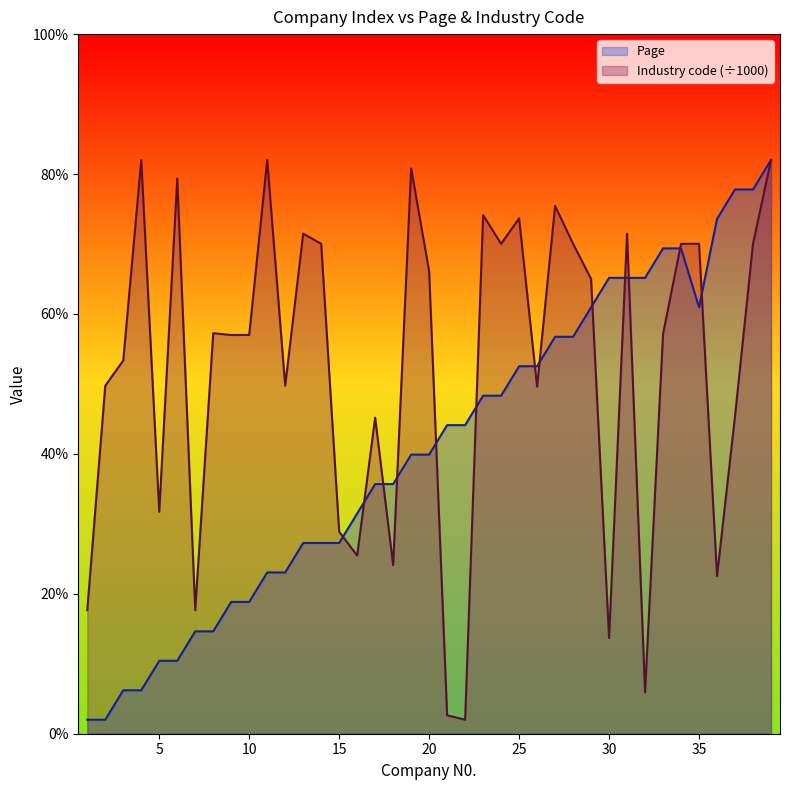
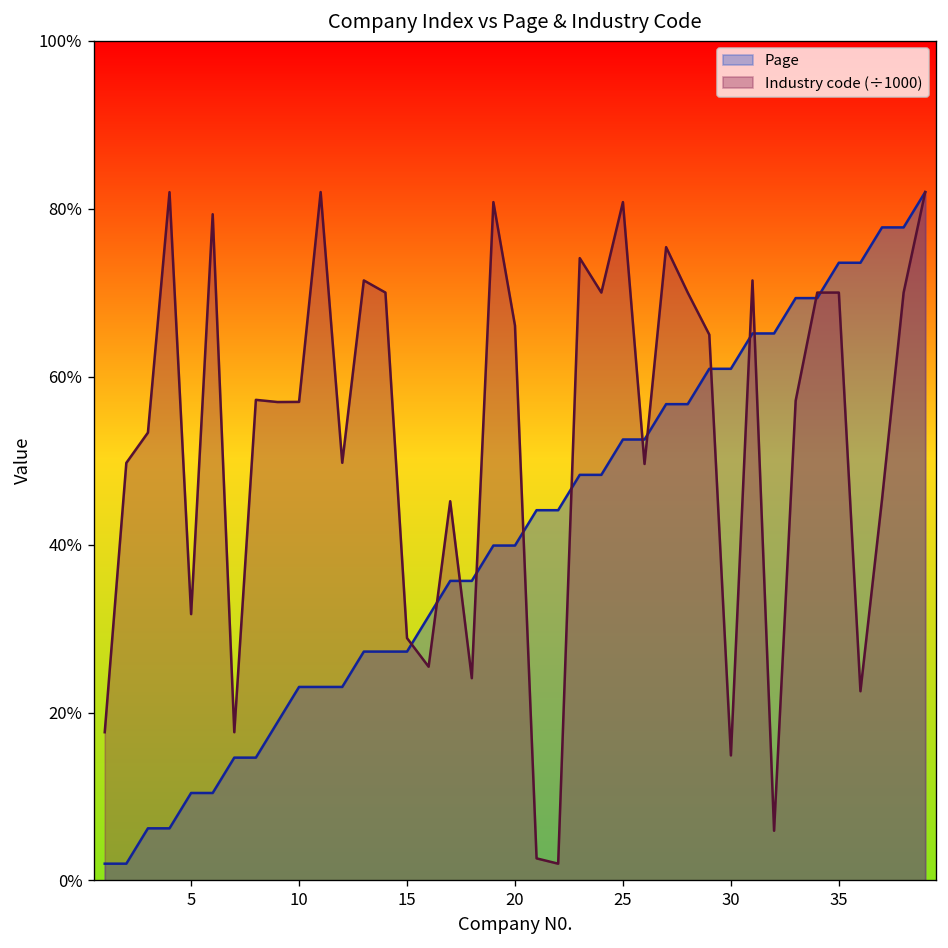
  {
    "Page": {
      "5": "10%",
-     "10": "19%",
+     "10": "23%",
      "15": "27%",
      "20": "40%",
      "25": "53%",
-     "30": "65%",
-     "35": "61%"
+     "30": "61%",
+     "35": "74%"
    },
    "Industry code (÷1000)": {
      "5": "32%",
      "10": "57%",
      "15": "29%",
      "20": "66%",
-     "25": "74%",
-     "30": "14%",
+     "25": "81%",
+     "30": "15%",
      "35": "70%"
    }
  }
